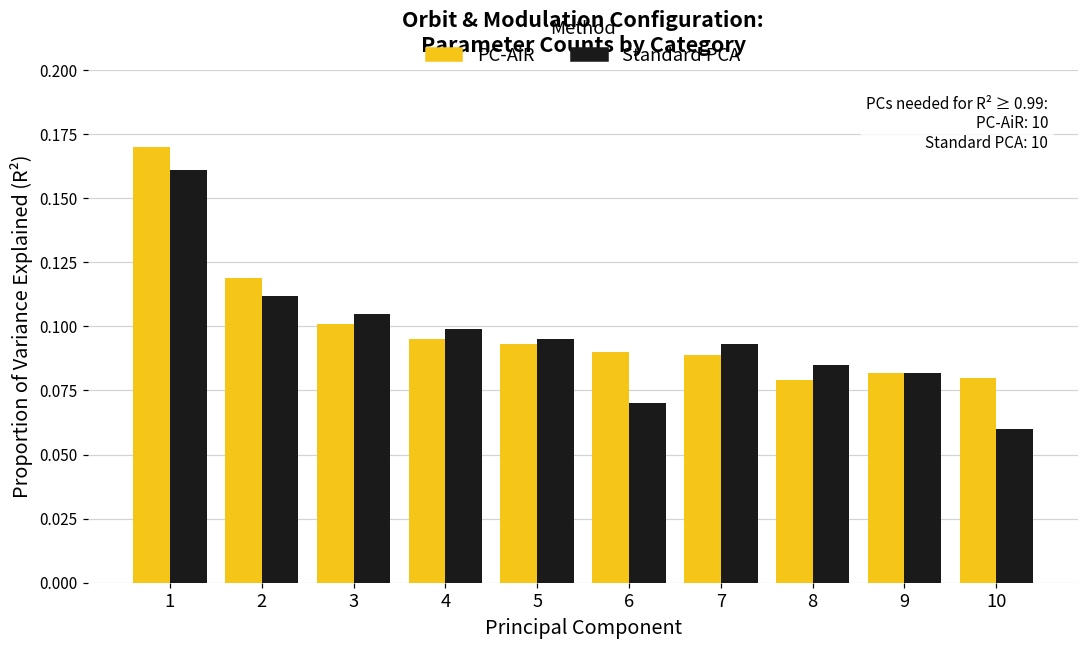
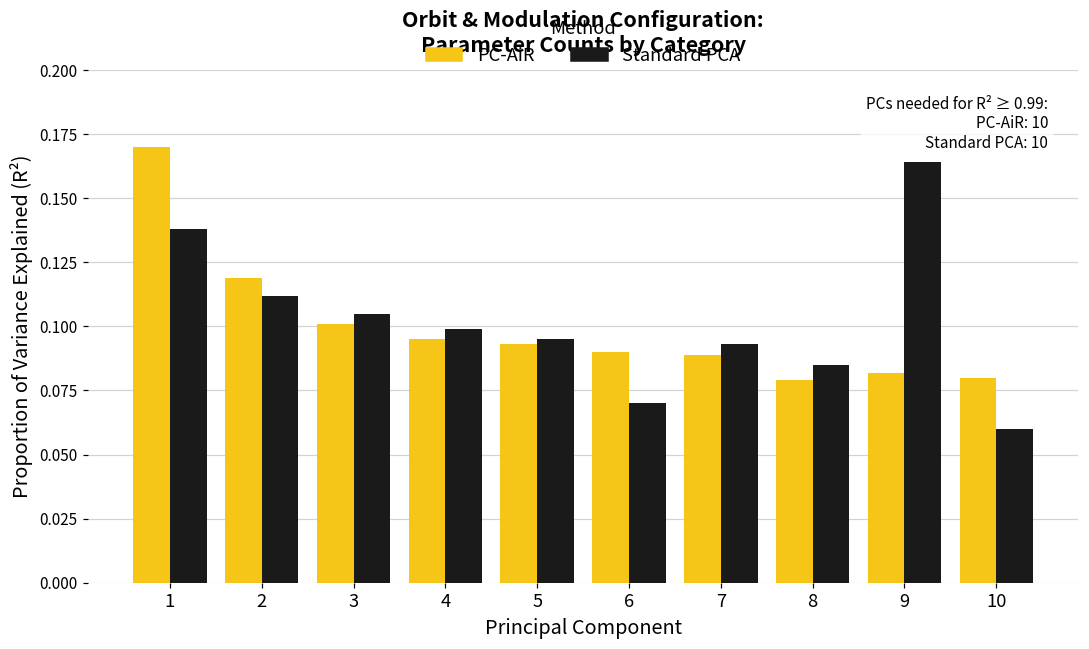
  {
    "PC-AiR": {
      "1": 0.170,
      "2": 0.119,
      "3": 0.101,
      "4": 0.095,
      "5": 0.093,
      "6": 0.090,
      "7": 0.089,
      "8": 0.079,
      "9": 0.082,
      "10": 0.080
    },
    "Standard PCA": {
-     "1": 0.161,
+     "1": 0.138,
      "2": 0.112,
      "3": 0.105,
      "4": 0.099,
      "5": 0.095,
      "6": 0.070,
      "7": 0.093,
      "8": 0.085,
-     "9": 0.082,
+     "9": 0.164,
      "10": 0.060
    }
  }
